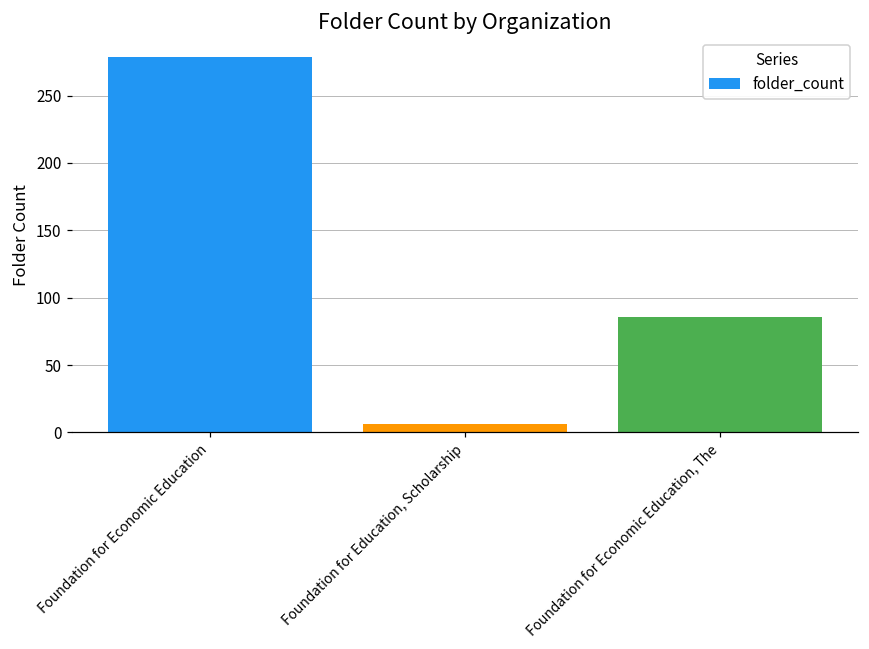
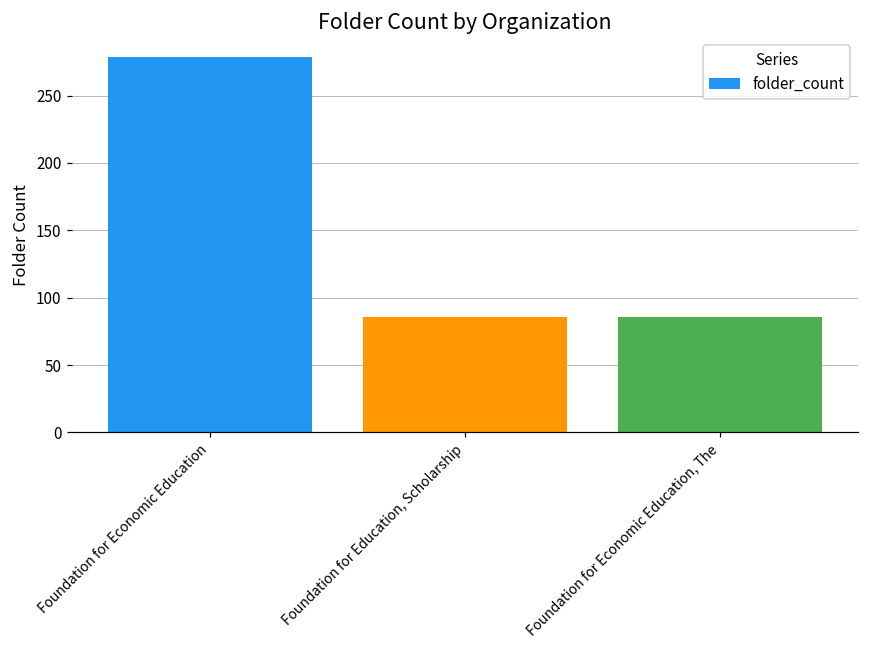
  {
    "Foundation for Economic Education": 279,
-   "Foundation for Education, Scholarship": 6,
+   "Foundation for Education, Scholarship": 86,
    "Foundation for Economic Education, The": 86
  }
